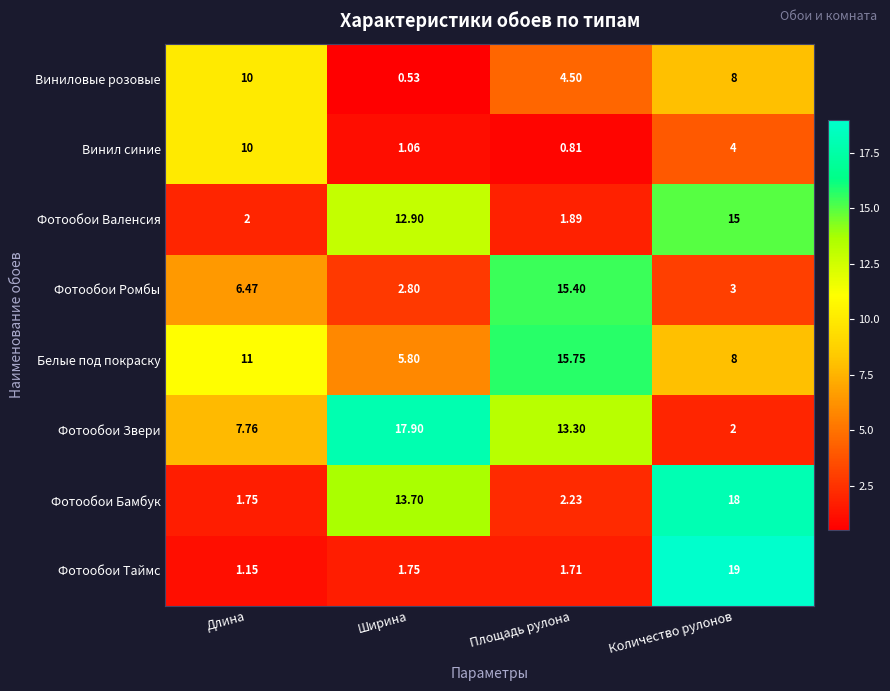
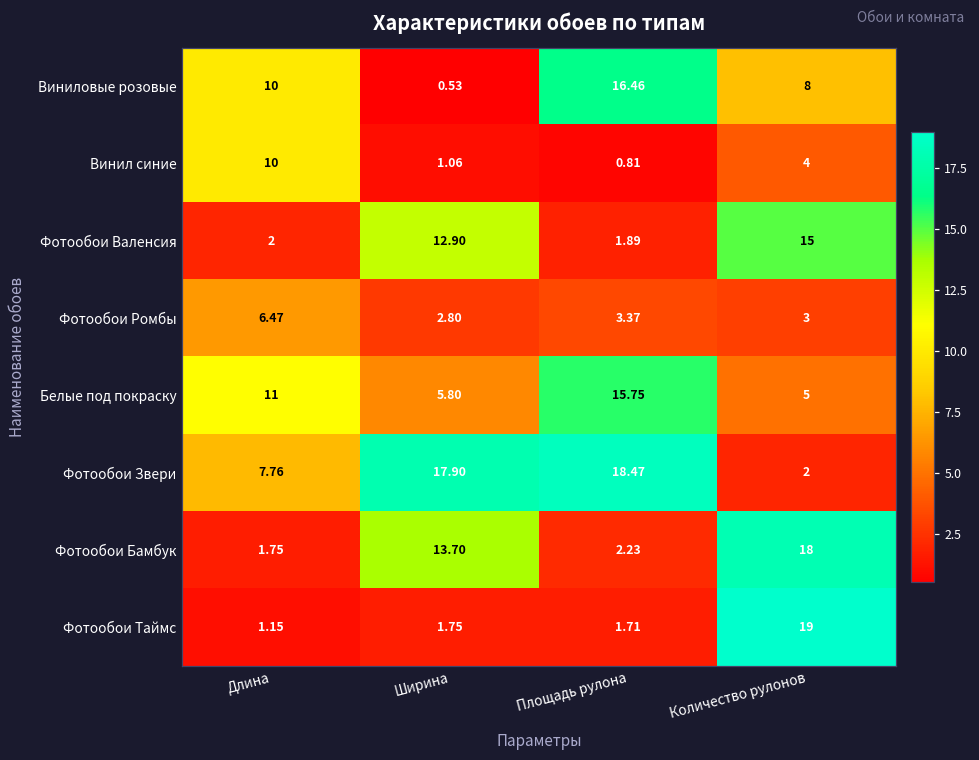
  {
    "Виниловые розовые": {
      "Длина": 10,
      "Ширина": 0.53,
-     "Площадь рулона": 4.50,
+     "Площадь рулона": 16.46,
      "Количество рулонов": 8
    },
    "Винил синие": {
      "Длина": 10,
      "Ширина": 1.06,
      "Площадь рулона": 0.81,
      "Количество рулонов": 4
    },
    "Фотообои Валенсия": {
      "Длина": 2,
      "Ширина": 12.90,
      "Площадь рулона": 1.89,
      "Количество рулонов": 15
    },
    "Фотообои Ромбы": {
      "Длина": 6.47,
      "Ширина": 2.80,
-     "Площадь рулона": 15.40,
+     "Площадь рулона": 3.37,
      "Количество рулонов": 3
    },
    "Белые под покраску": {
      "Длина": 11,
      "Ширина": 5.80,
      "Площадь рулона": 15.75,
-     "Количество рулонов": 8
+     "Количество рулонов": 5
    },
    "Фотообои Звери": {
      "Длина": 7.76,
      "Ширина": 17.90,
-     "Площадь рулона": 13.30,
+     "Площадь рулона": 18.47,
      "Количество рулонов": 2
    },
    "Фотообои Бамбук": {
      "Длина": 1.75,
      "Ширина": 13.70,
      "Площадь рулона": 2.23,
      "Количество рулонов": 18
    },
    "Фотообои Таймс": {
      "Длина": 1.15,
      "Ширина": 1.75,
      "Площадь рулона": 1.71,
      "Количество рулонов": 19
    }
  }
